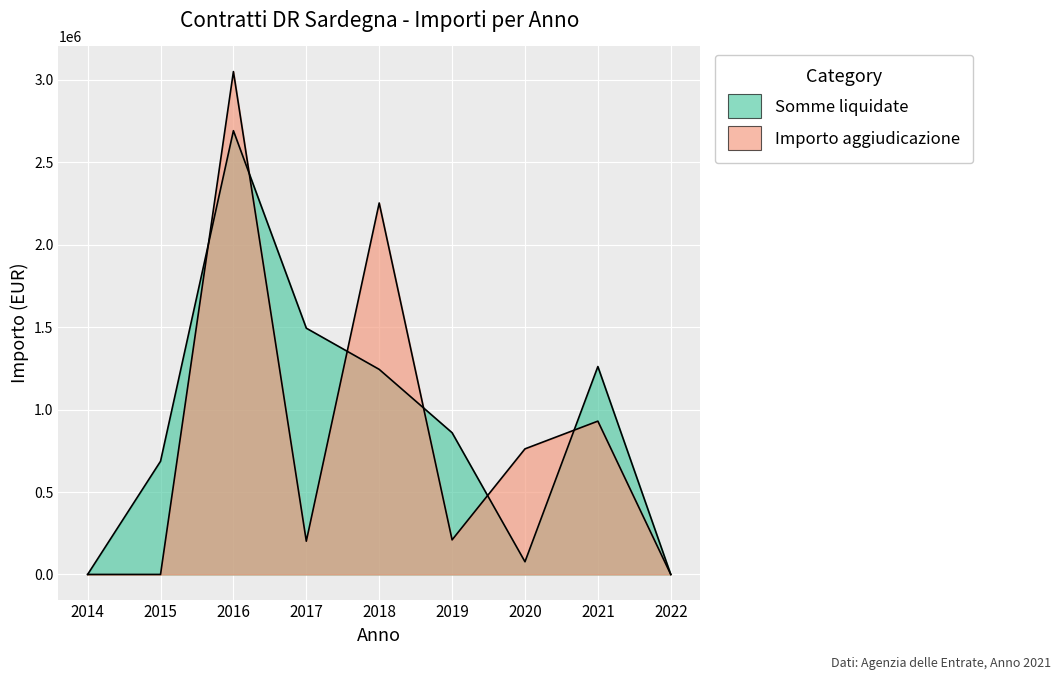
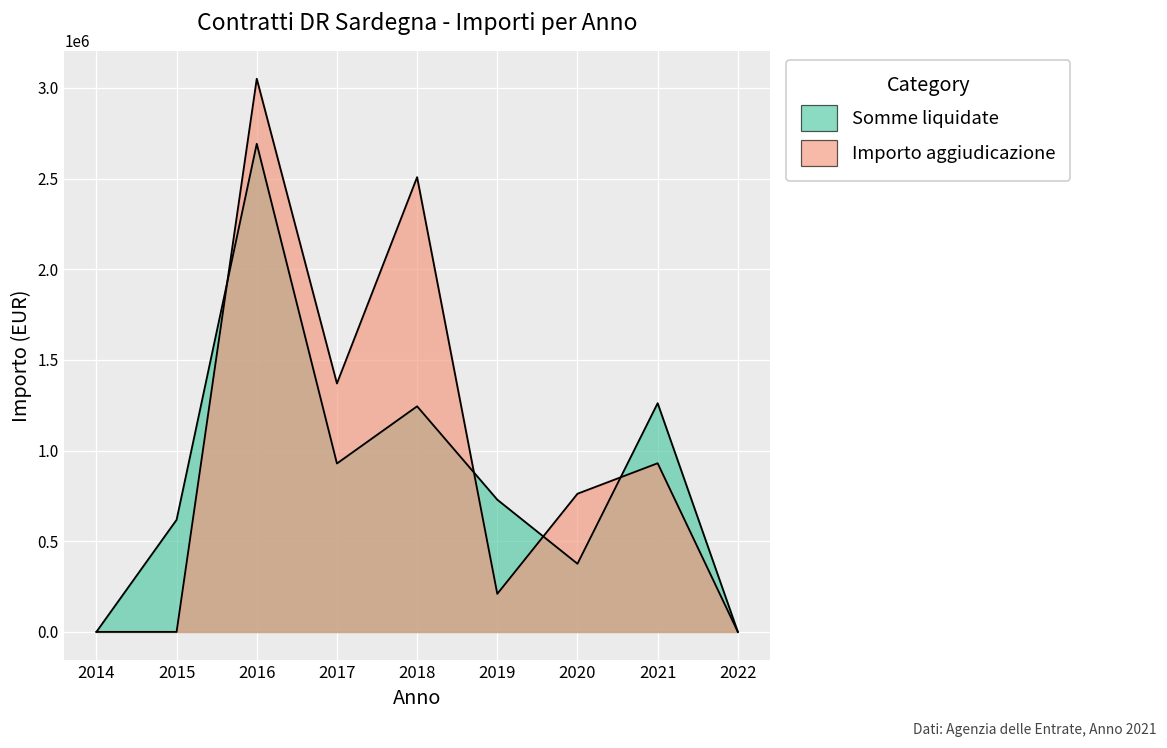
  {
    "Somme liquidate": {
-     "2015": 690000,
+     "2015": 620000,
      "2016": 2690000,
-     "2017": 1490000,
+     "2017": 930000,
      "2018": 1240000,
-     "2019": 860000,
-     "2020": 80000,
+     "2019": 730000,
+     "2020": 380000,
      "2021": 1260000
    },
    "Importo aggiudicazione": {
      "2015": 0,
      "2016": 3050000,
-     "2017": 200000,
-     "2018": 2250000,
+     "2017": 1370000,
+     "2018": 2510000,
      "2019": 210000,
      "2020": 760000,
      "2021": 930000
    }
  }
